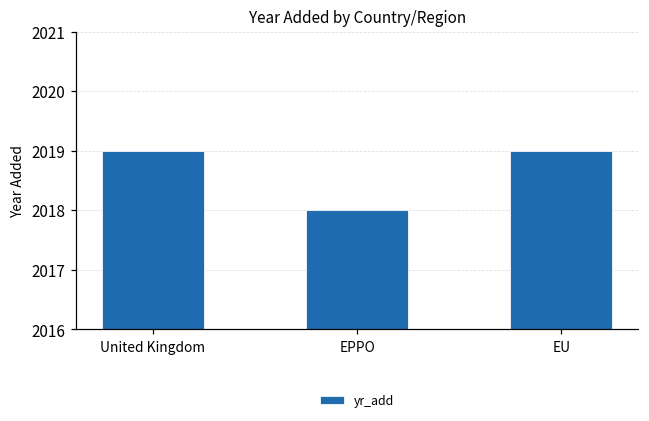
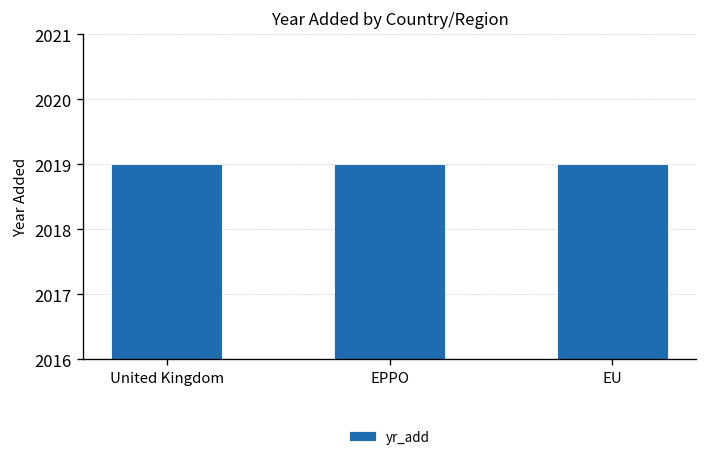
  {
    "United Kingdom": 2019,
-   "EPPO": 2018,
+   "EPPO": 2019,
    "EU": 2019
  }
